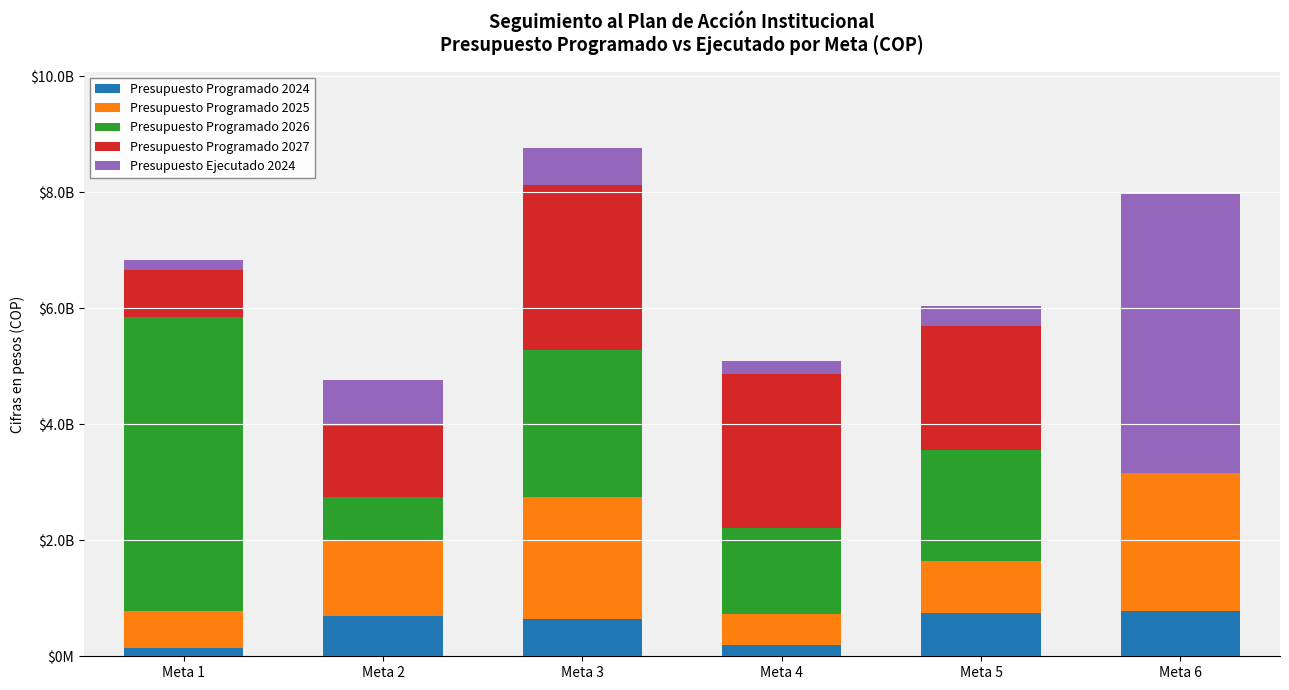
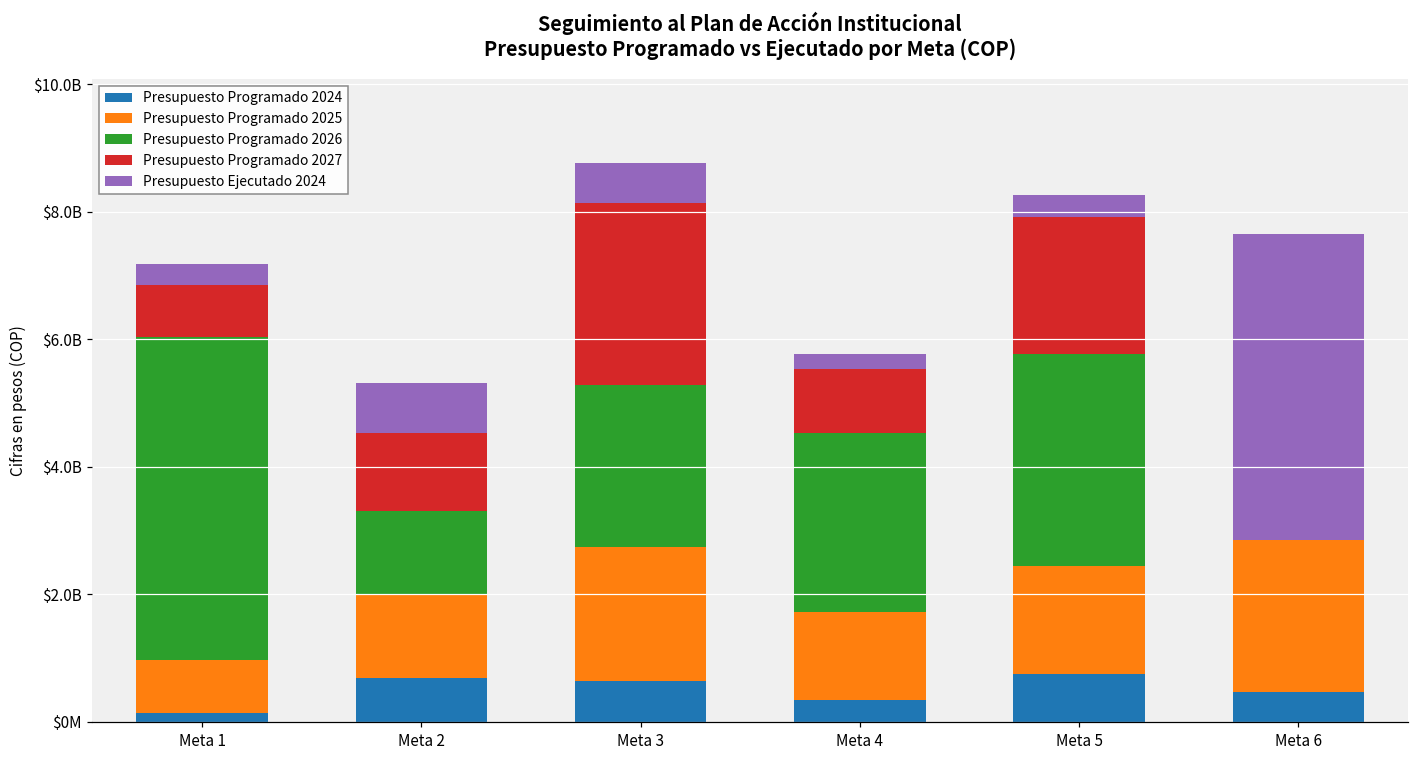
  {
    "Presupuesto Programado 2024": {
      "Meta 1": "$100000000",
      "Meta 2": "$700000000",
      "Meta 3": "$600000000",
-     "Meta 4": "$200000000",
+     "Meta 4": "$300000000",
      "Meta 5": "$700000000",
-     "Meta 6": "$800000000"
+     "Meta 6": "$500000000"
    },
    "Presupuesto Programado 2025": {
-     "Meta 1": "$700000000",
+     "Meta 1": "$800000000",
      "Meta 2": "$1300000000",
      "Meta 3": "$2100000000",
-     "Meta 4": "$500000000",
-     "Meta 5": "$900000000",
+     "Meta 4": "$1400000000",
+     "Meta 5": "$1700000000",
      "Meta 6": "$2400000000"
    },
    "Presupuesto Programado 2026": {
      "Meta 1": "$5100000000",
-     "Meta 2": "$700000000",
+     "Meta 2": "$1300000000",
      "Meta 3": "$2500000000",
-     "Meta 4": "$1500000000",
-     "Meta 5": "$1900000000",
+     "Meta 4": "$2800000000",
+     "Meta 5": "$3300000000",
      "Meta 6": "$0"
    },
    "Presupuesto Programado 2027": {
      "Meta 1": "$800000000",
      "Meta 2": "$1200000000",
      "Meta 3": "$2800000000",
-     "Meta 4": "$2700000000",
+     "Meta 4": "$1000000000",
      "Meta 5": "$2200000000",
      "Meta 6": "$0"
    },
    "Presupuesto Ejecutado 2024": {
-     "Meta 1": "$200000000",
+     "Meta 1": "$300000000",
      "Meta 2": "$800000000",
      "Meta 3": "$600000000",
      "Meta 4": "$200000000",
      "Meta 5": "$300000000",
      "Meta 6": "$4800000000"
    }
  }
